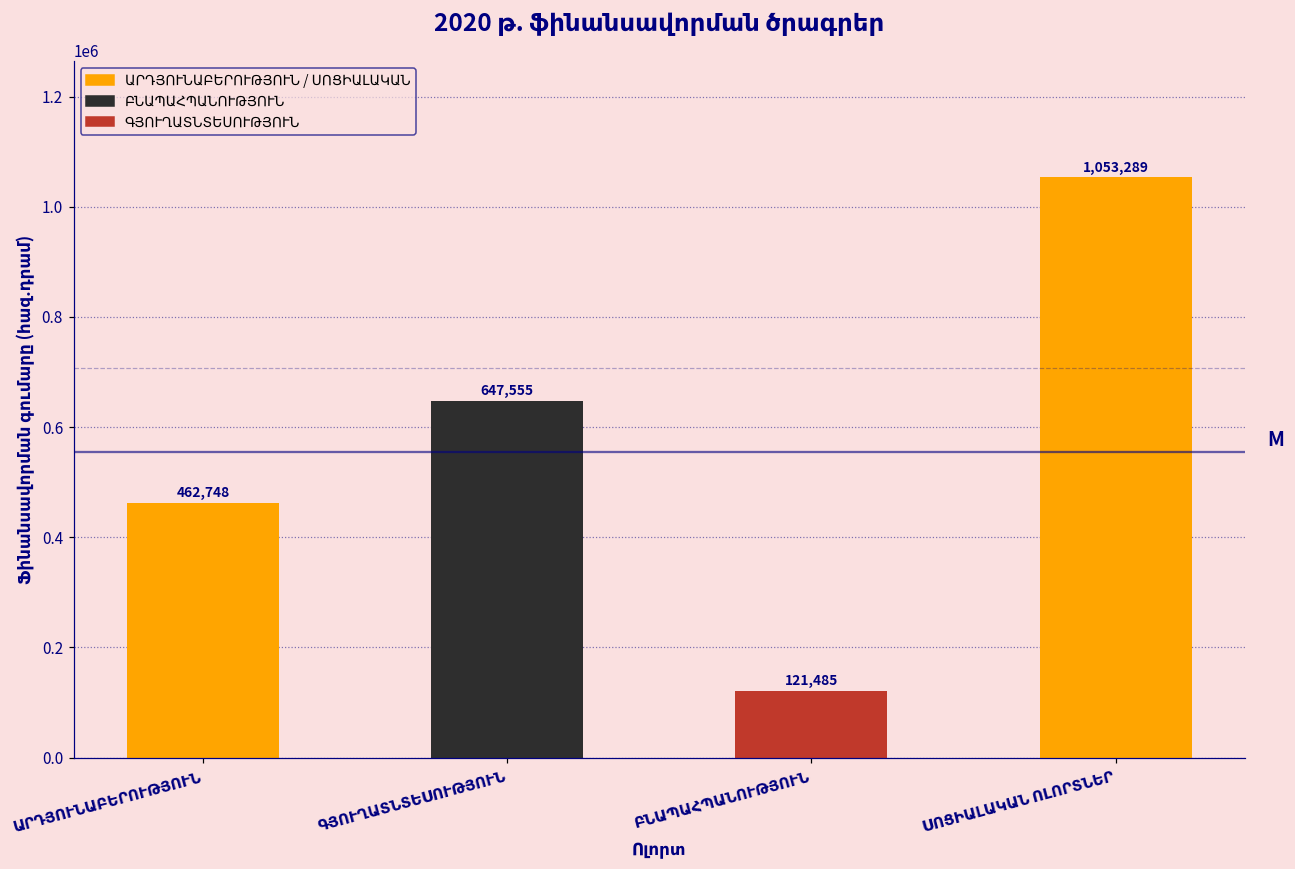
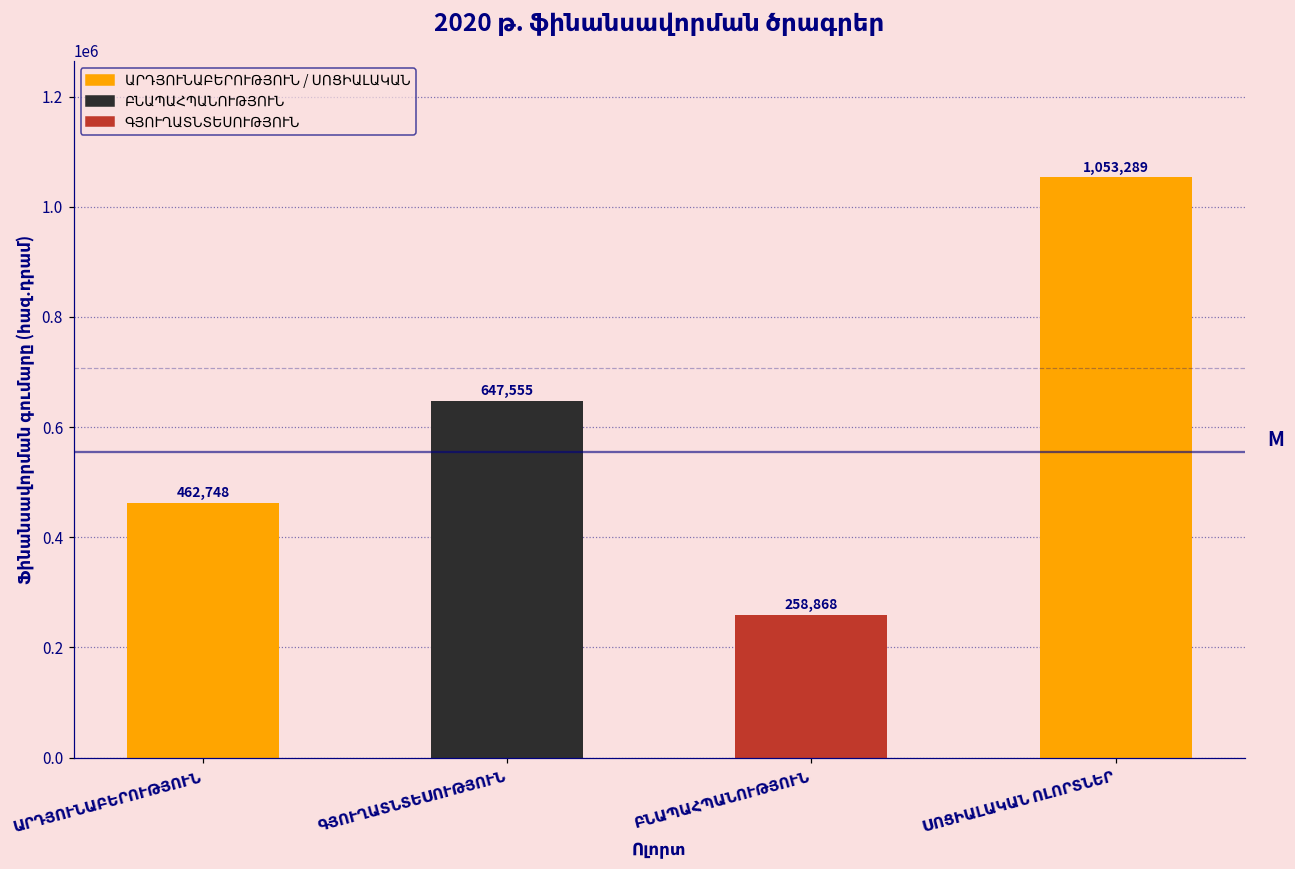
  {
    "ԱՐԴՅՈՒՆԱԲԵՐՈՒԹՅՈՒՆ": "462,748",
    "ԳՅՈՒՂԱՏՆՏԵՍՈՒԹՅՈՒՆ": "647,555",
-   "ԲՆԱՊԱՀՊԱՆՈՒԹՅՈՒՆ": "121,485",
+   "ԲՆԱՊԱՀՊԱՆՈՒԹՅՈՒՆ": "258,868",
    "ՍՈՑԻԱԼԱԿԱՆ ՈԼՈՐՏՆԵՐ": "1,053,289"
  }
